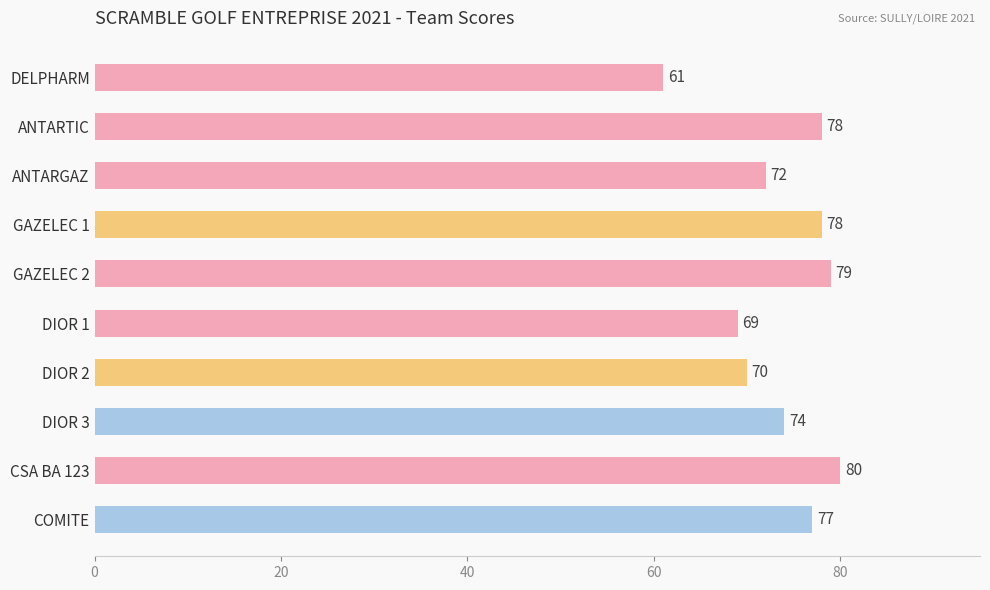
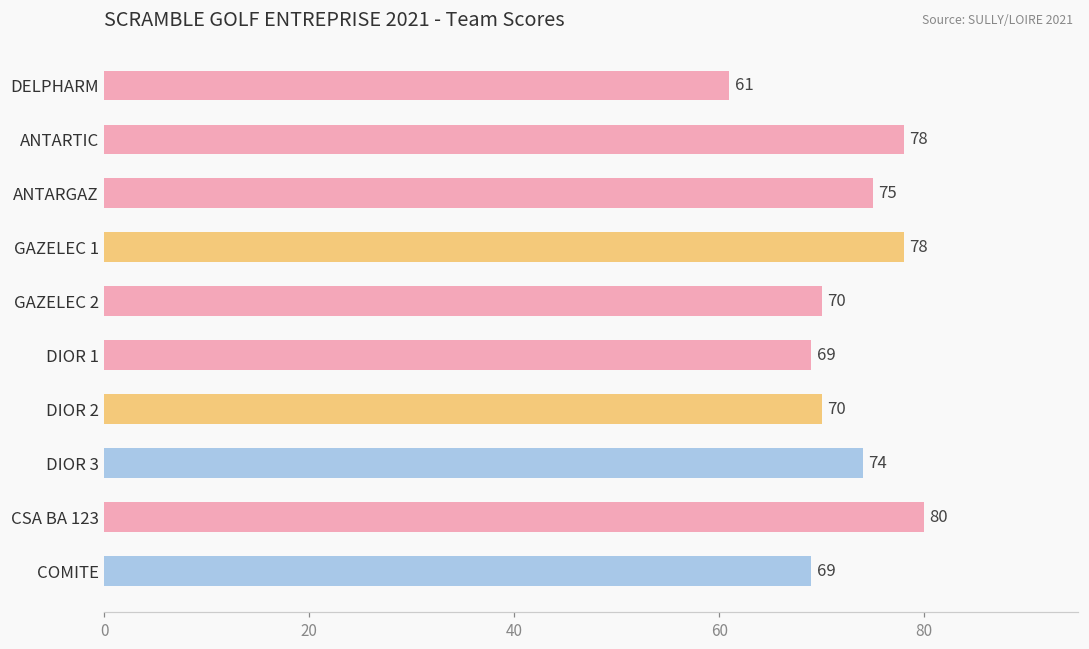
  {
    "DELPHARM": 61,
    "ANTARTIC": 78,
-   "ANTARGAZ": 72,
+   "ANTARGAZ": 75,
    "GAZELEC 1": 78,
-   "GAZELEC 2": 79,
+   "GAZELEC 2": 70,
    "DIOR 1": 69,
    "DIOR 2": 70,
    "DIOR 3": 74,
    "CSA BA 123": 80,
-   "COMITE": 77
+   "COMITE": 69
  }
